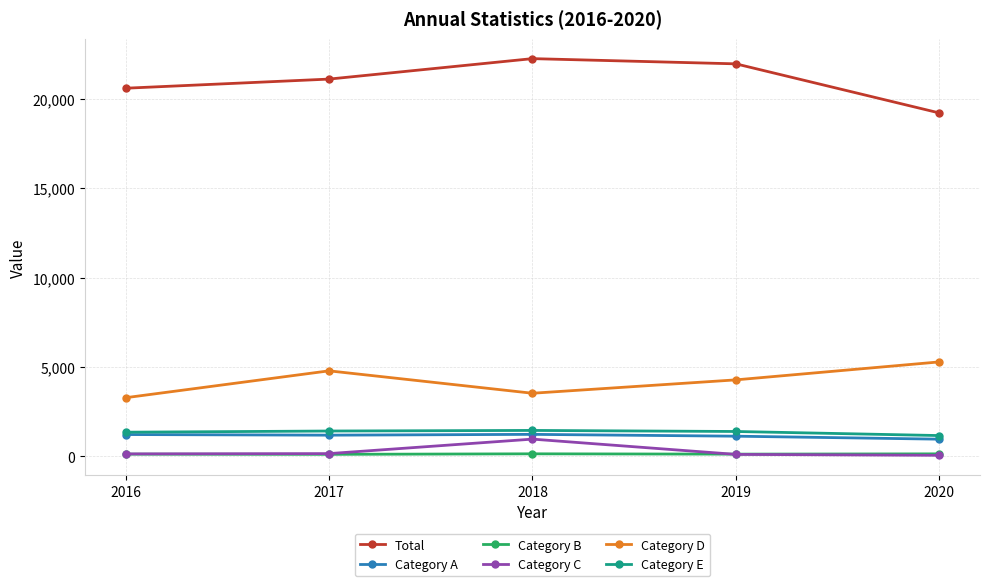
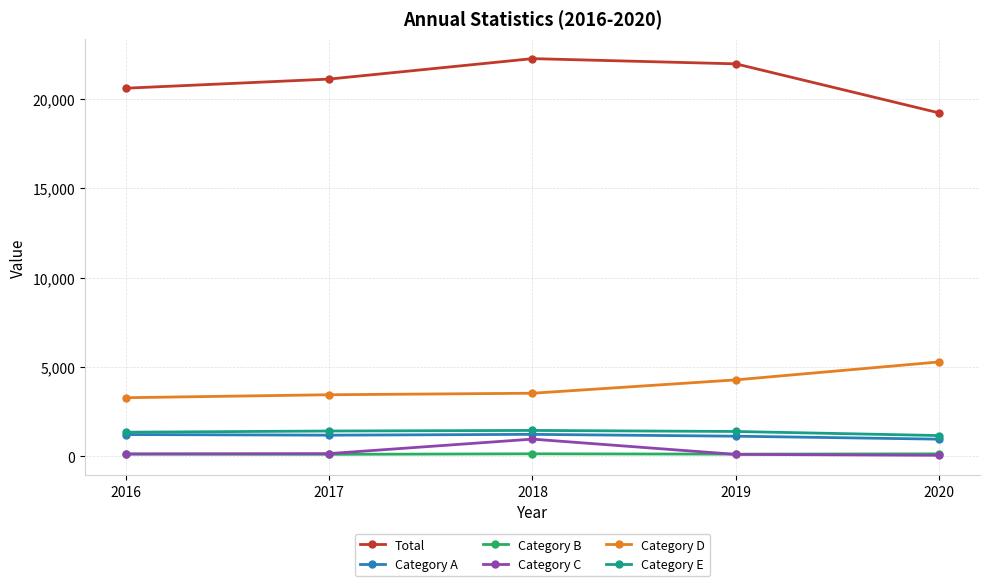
  {
    "Total": {
      "2016": "20,600",
      "2017": "21,100",
      "2018": "22,300",
      "2019": "22,000",
      "2020": "19,200"
    },
    "Category A": {
      "2017": "1,200",
      "2018": "1,200",
      "2019": "1,100",
      "2020": "1,000"
    },
    "Category C": {
      "2018": "1,000"
    },
    "Category D": {
      "2016": "3,300",
-     "2017": "4,800",
+     "2017": "3,500",
      "2018": "3,500",
      "2019": "4,300",
      "2020": "5,300"
    }
  }
